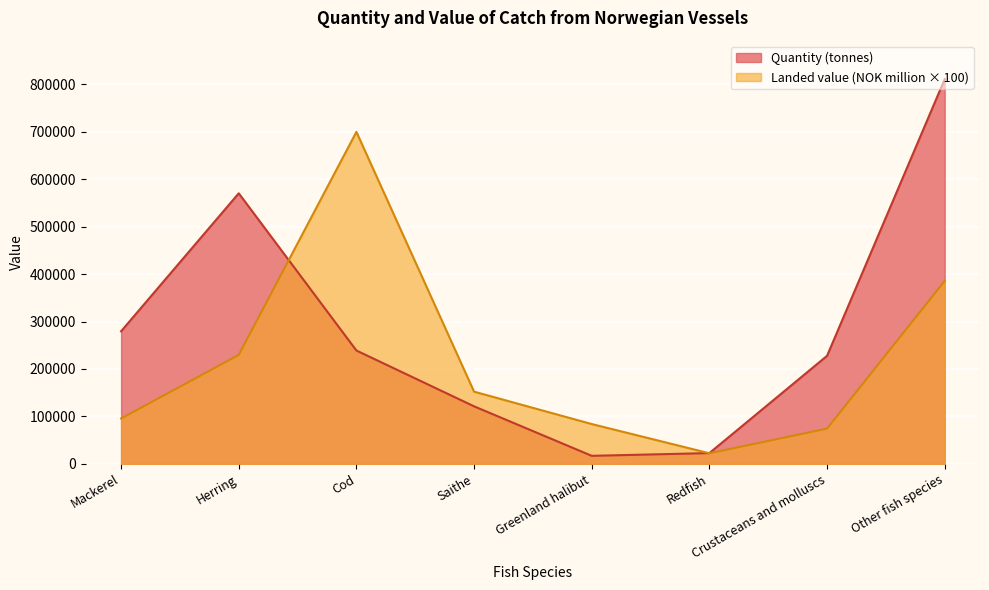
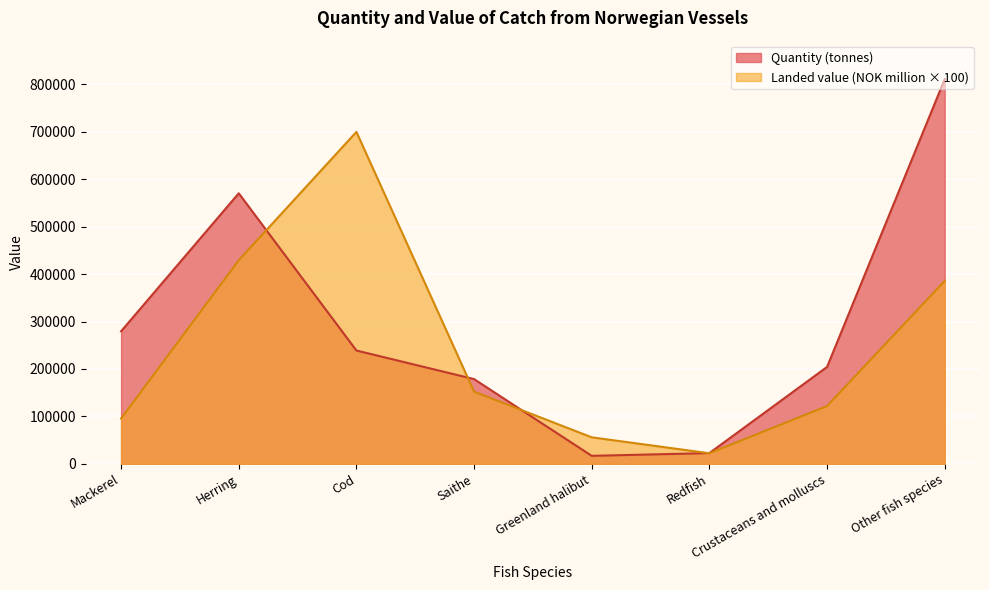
  {
    "Quantity (tonnes)": {
      "Mackerel": 280000,
      "Herring": 570000,
      "Cod": 240000,
-     "Saithe": 120000,
+     "Saithe": 180000,
      "Greenland halibut": 20000,
-     "Crustaceans and molluscs": 230000
+     "Crustaceans and molluscs": 200000
    },
    "Landed value (NOK million × 100)": {
      "Mackerel": 100000,
-     "Herring": 230000,
+     "Herring": 430000,
      "Cod": 700000,
      "Saithe": 150000,
-     "Greenland halibut": 80000,
-     "Crustaceans and molluscs": 70000,
+     "Greenland halibut": 60000,
+     "Crustaceans and molluscs": 120000,
      "Other fish species": 390000
    }
  }
